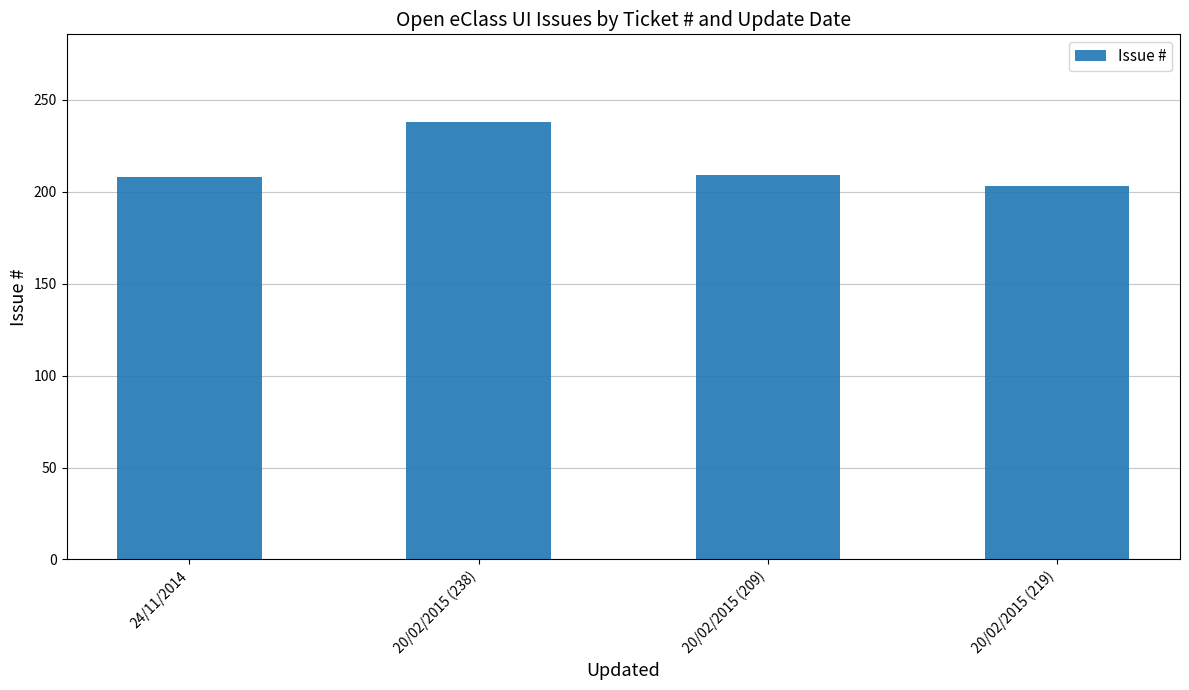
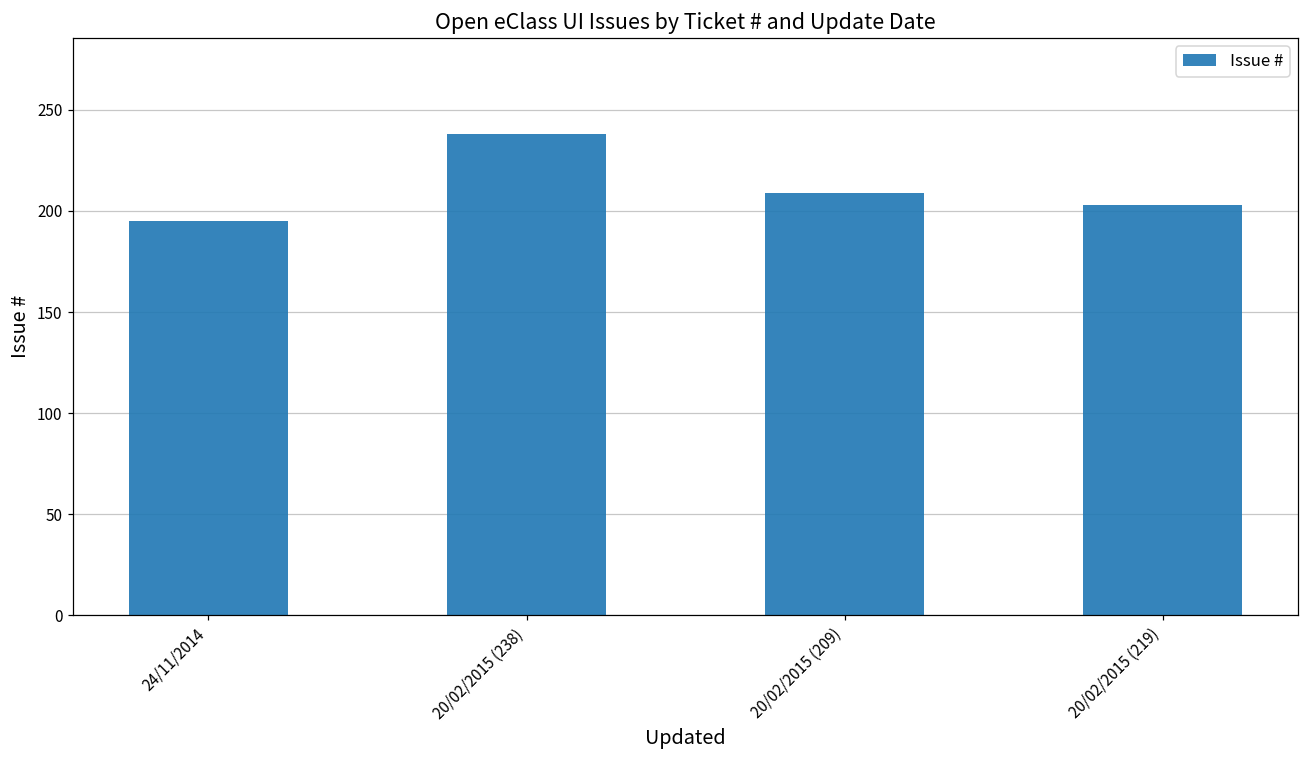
  {
-   "24/11/2014": 208,
+   "24/11/2014": 195,
    "20/02/2015 (238)": 238,
    "20/02/2015 (209)": 209,
    "20/02/2015 (219)": 203
  }
